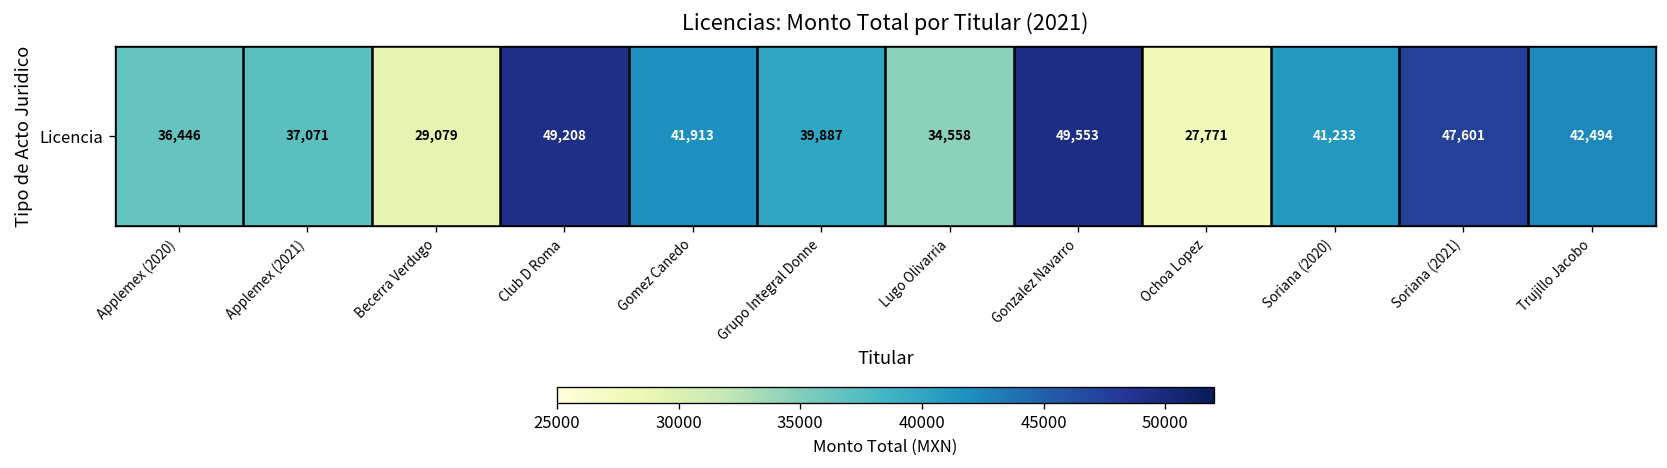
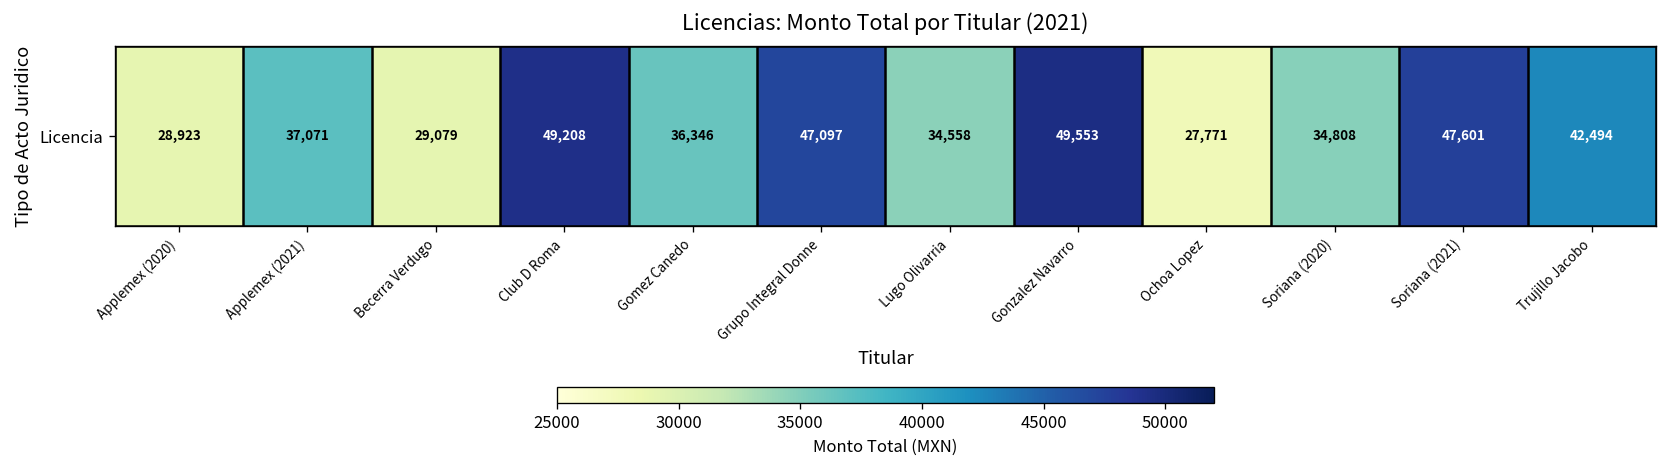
  {
    "Licencia": {
-     "Applemex (2020)": "36,446",
+     "Applemex (2020)": "28,923",
      "Applemex (2021)": "37,071",
      "Becerra Verdugo": "29,079",
      "Club D Roma": "49,208",
-     "Gomez Canedo": "41,913",
-     "Grupo Integral Donne": "39,887",
+     "Gomez Canedo": "36,346",
+     "Grupo Integral Donne": "47,097",
      "Lugo Olivarria": "34,558",
      "Gonzalez Navarro": "49,553",
      "Ochoa Lopez": "27,771",
-     "Soriana (2020)": "41,233",
+     "Soriana (2020)": "34,808",
      "Soriana (2021)": "47,601",
      "Trujillo Jacobo": "42,494"
    }
  }
